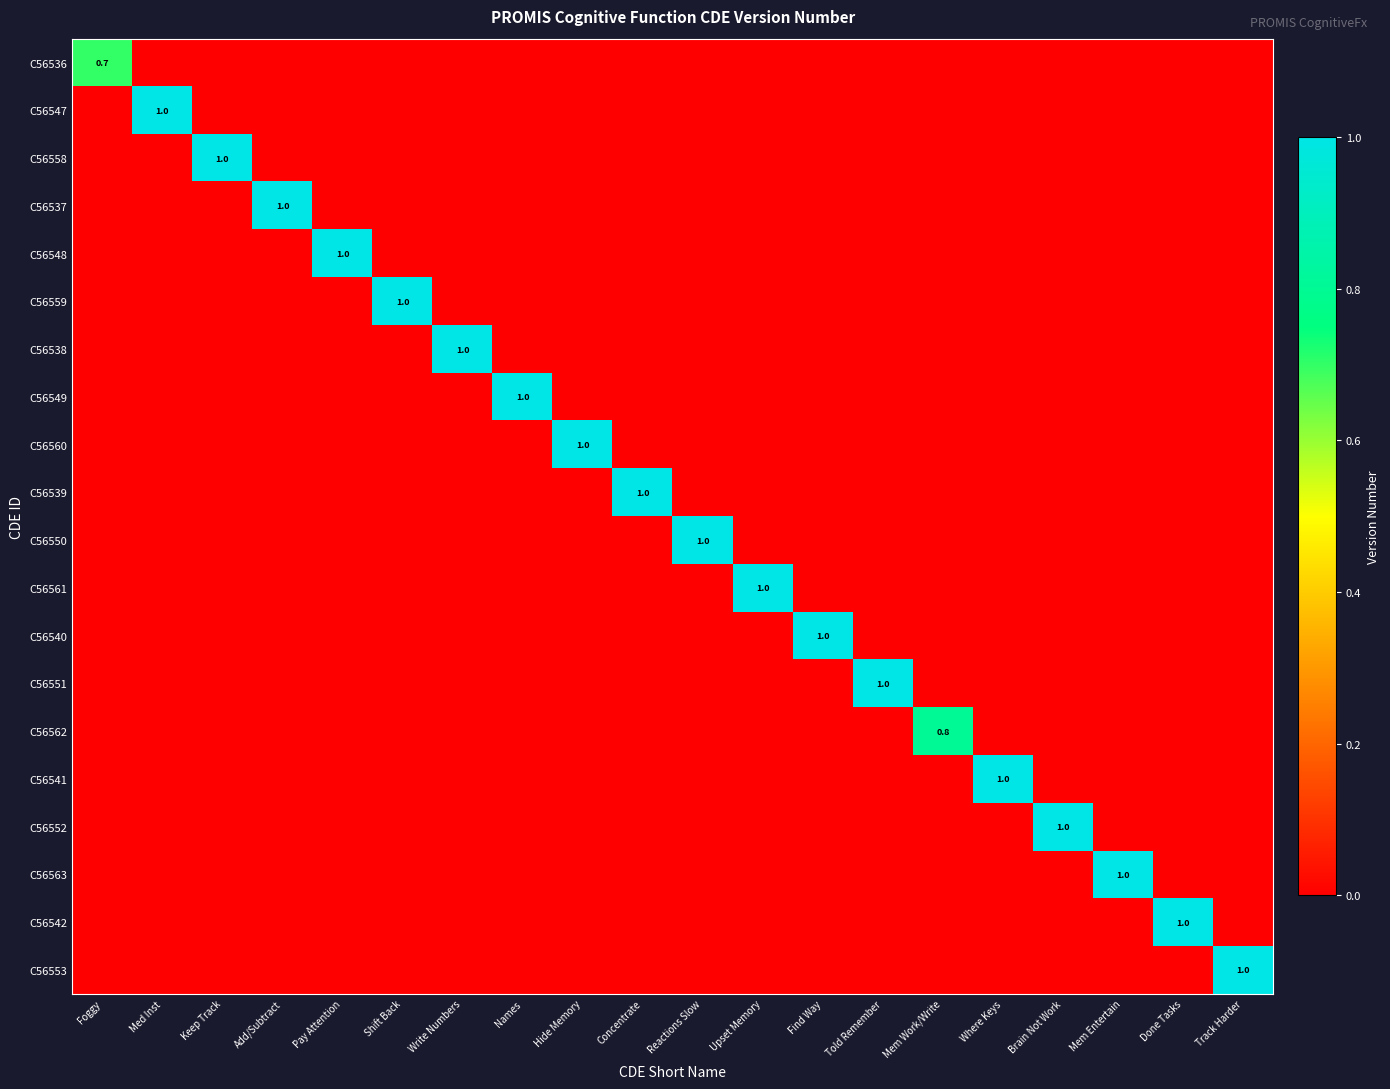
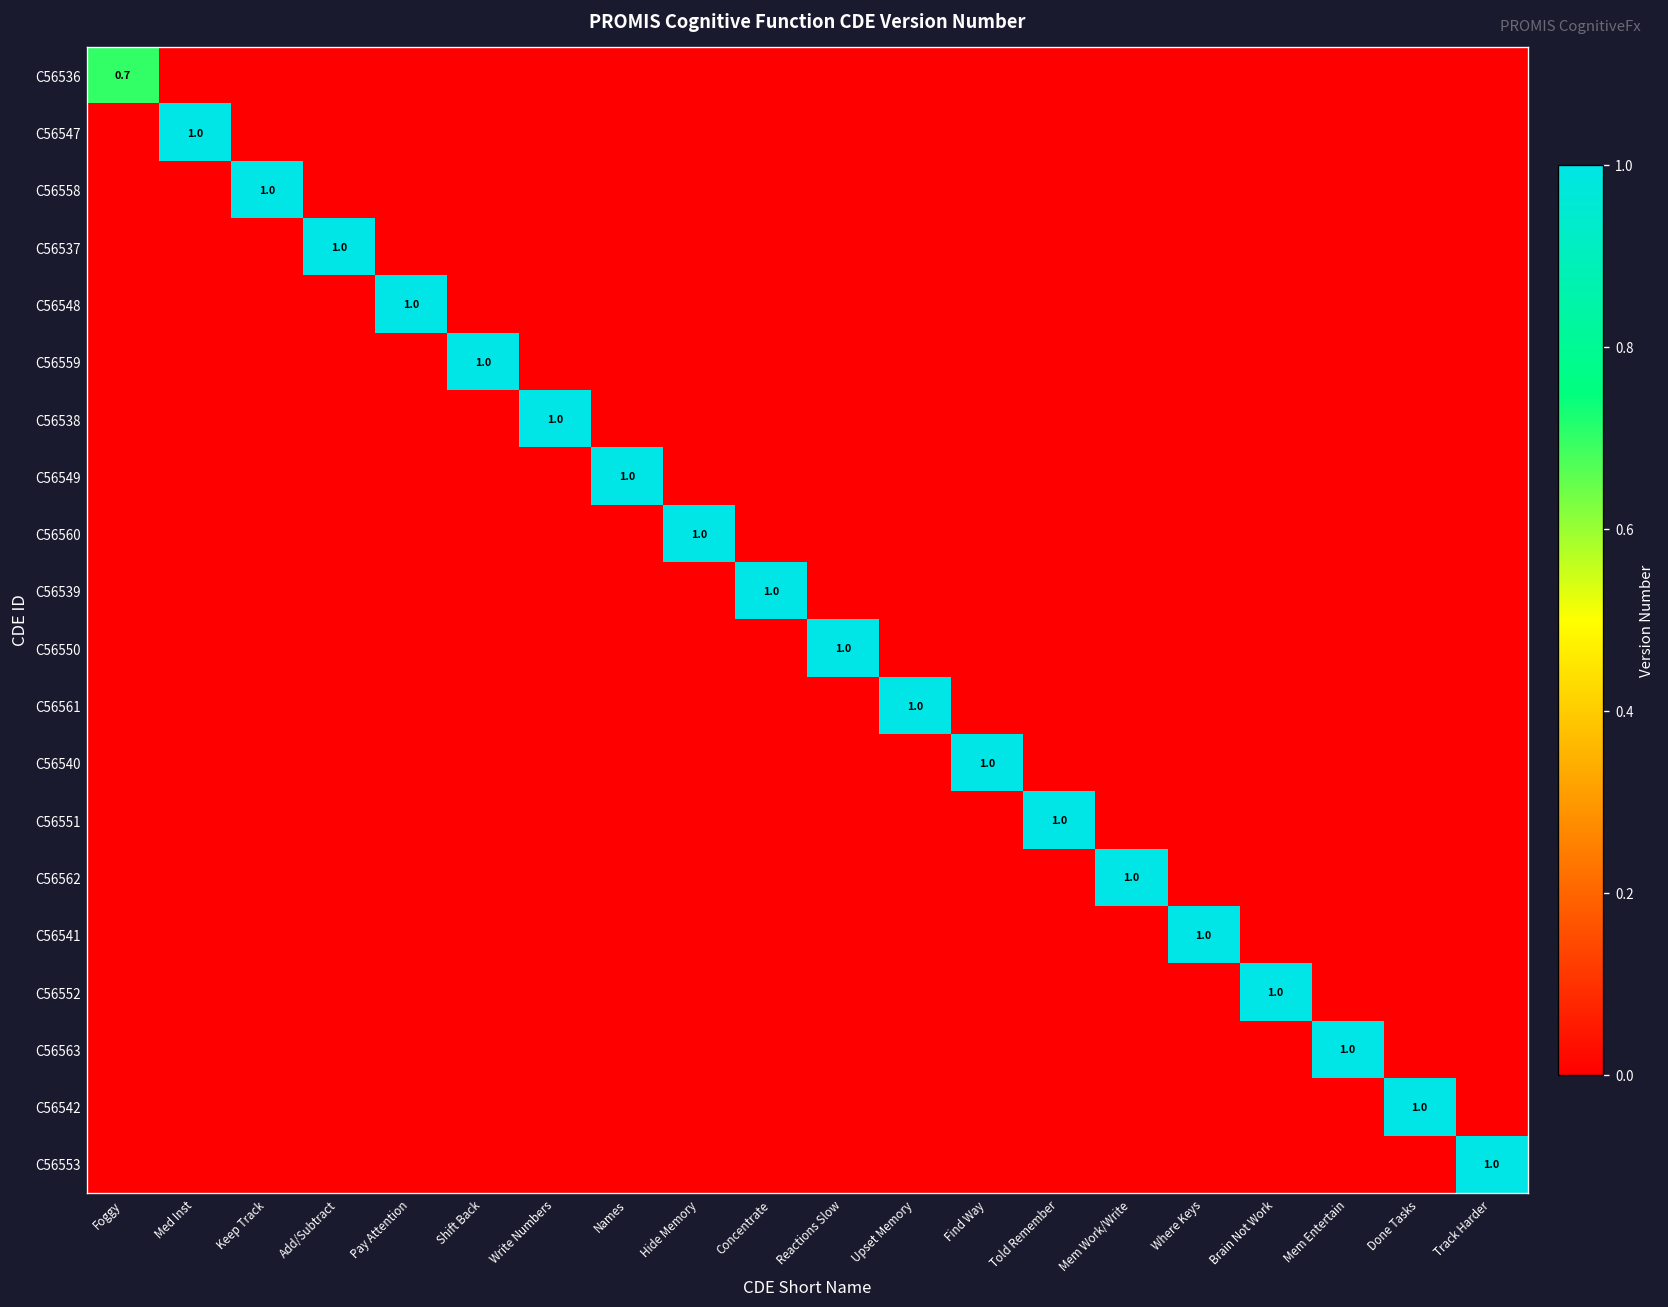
  {
    "C56536": {
      "Foggy": 0.7
    },
    "C56547": {
      "Med Inst": 1.0
    },
    "C56558": {
      "Keep Track": 1.0
    },
    "C56537": {
      "Add/Subtract": 1.0
    },
    "C56548": {
      "Pay Attention": 1.0
    },
    "C56559": {
      "Shift Back": 1.0
    },
    "C56538": {
      "Write Numbers": 1.0
    },
    "C56549": {
      "Names": 1.0
    },
    "C56560": {
      "Hide Memory": 1.0
    },
    "C56539": {
      "Concentrate": 1.0
    },
    "C56550": {
      "Reactions Slow": 1.0
    },
    "C56561": {
      "Upset Memory": 1.0
    },
    "C56540": {
      "Find Way": 1.0
    },
    "C56551": {
      "Told Remember": 1.0
    },
    "C56562": {
-     "Mem Work/Write": 0.8
+     "Mem Work/Write": 1.0
    },
    "C56541": {
      "Where Keys": 1.0
    },
    "C56552": {
      "Brain Not Work": 1.0
    },
    "C56563": {
      "Mem Entertain": 1.0
    },
    "C56542": {
      "Done Tasks": 1.0
    },
    "C56553": {
      "Track Harder": 1.0
    }
  }
